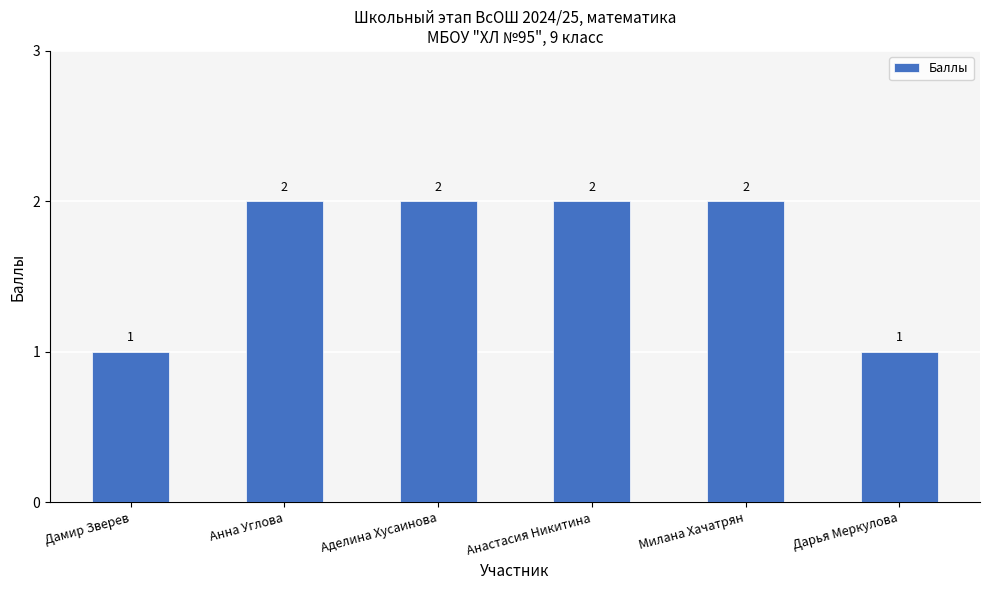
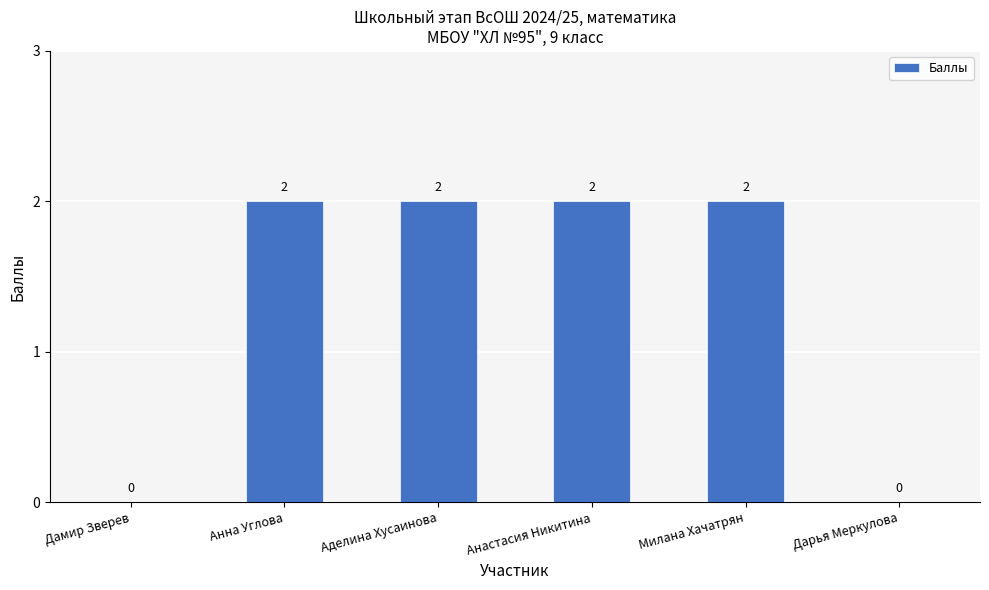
  {
-   "Дамир Зверев": 1,
+   "Дамир Зверев": 0,
    "Анна Углова": 2,
    "Аделина Хусаинова": 2,
    "Анастасия Никитина": 2,
    "Милана Хачатрян": 2,
-   "Дарья Меркулова": 1
+   "Дарья Меркулова": 0
  }
